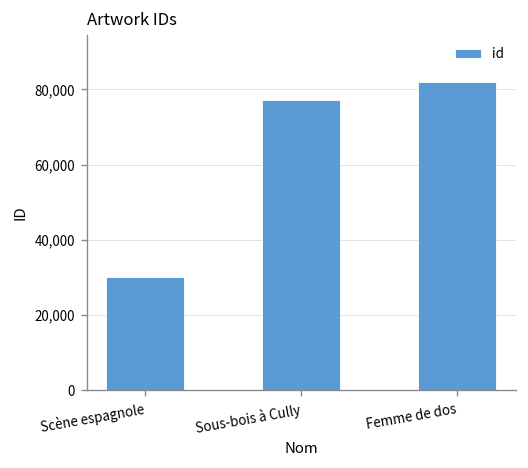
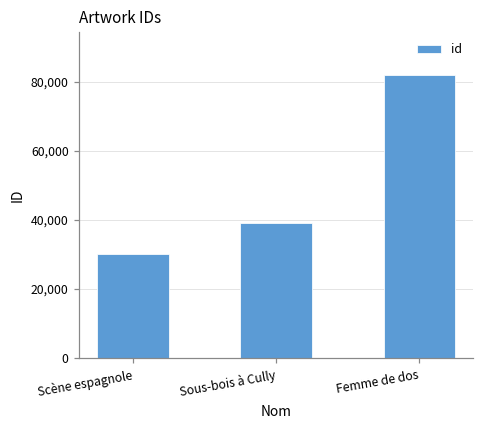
  {
    "Scène espagnole": "30,000",
-   "Sous-bois à Cully": "77,000",
+   "Sous-bois à Cully": "39,000",
    "Femme de dos": "82,000"
  }
